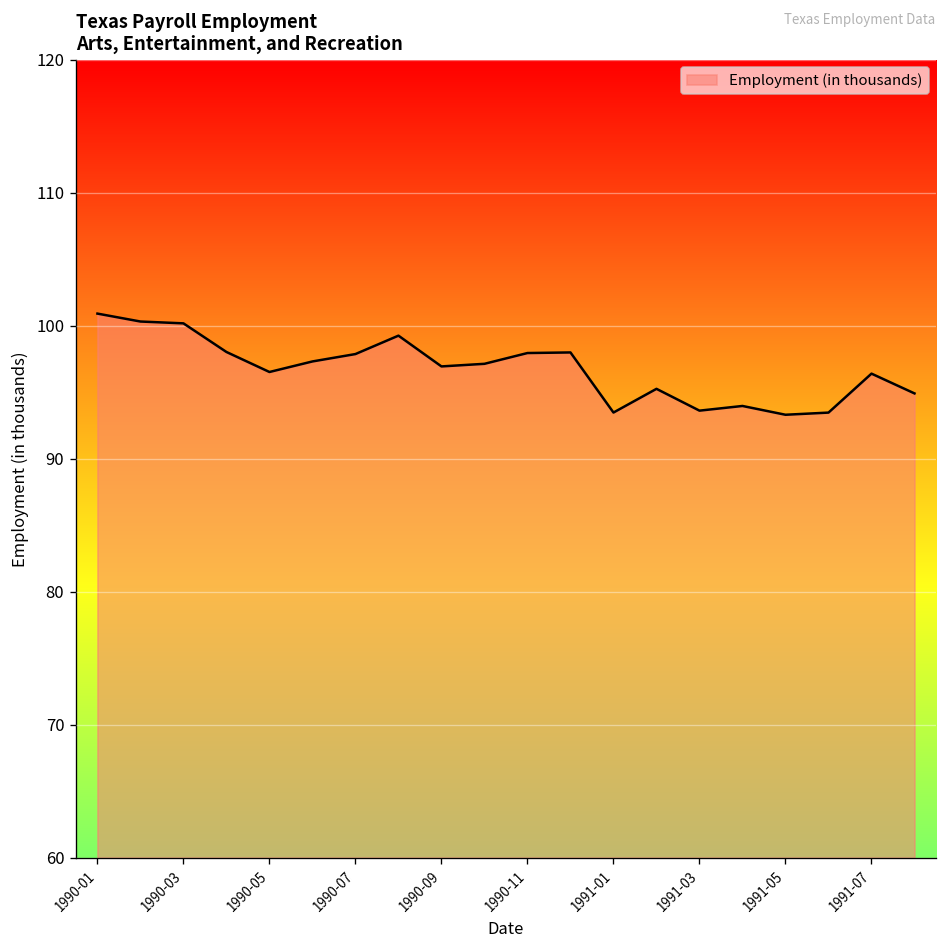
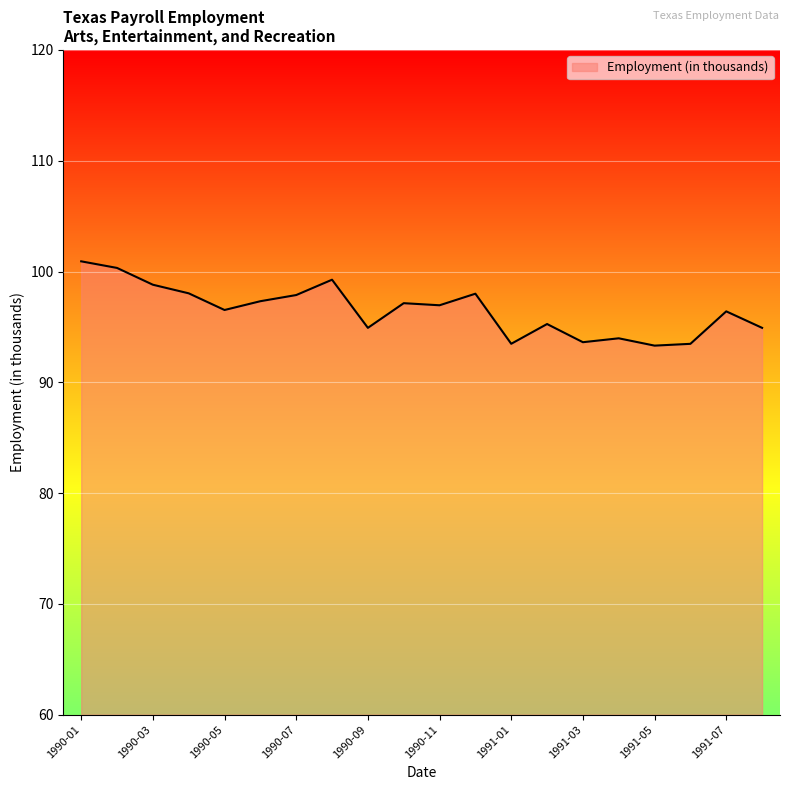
  {
    "1990-01": 100.9,
-   "1990-03": 100.2,
+   "1990-03": 98.8,
    "1990-05": 96.5,
    "1990-07": 97.9,
-   "1990-09": 96.9,
-   "1990-11": 98.0,
+   "1990-09": 94.9,
+   "1990-11": 97.0,
    "1991-01": 93.5,
    "1991-03": 93.6,
    "1991-05": 93.3,
    "1991-07": 96.4
  }
